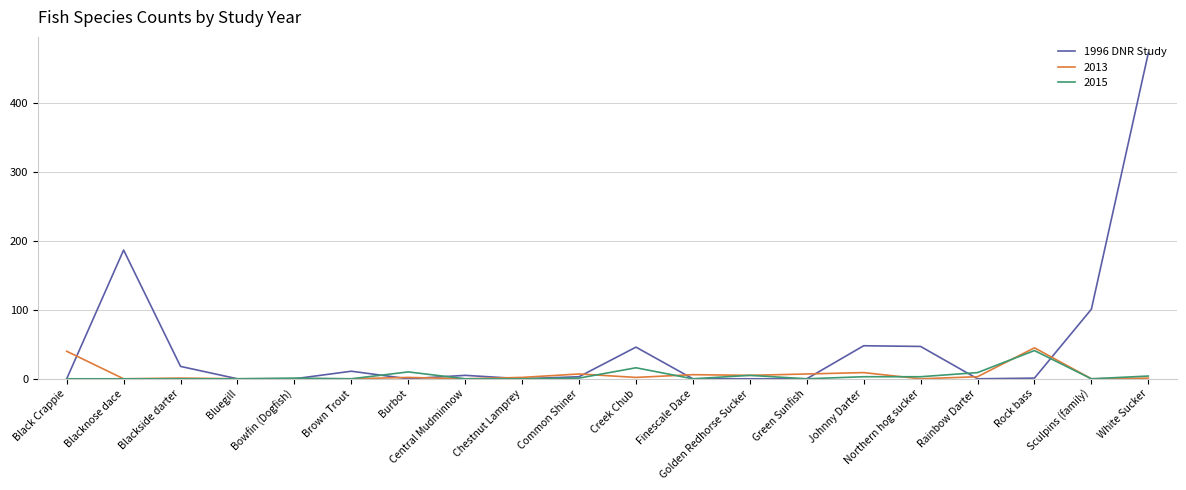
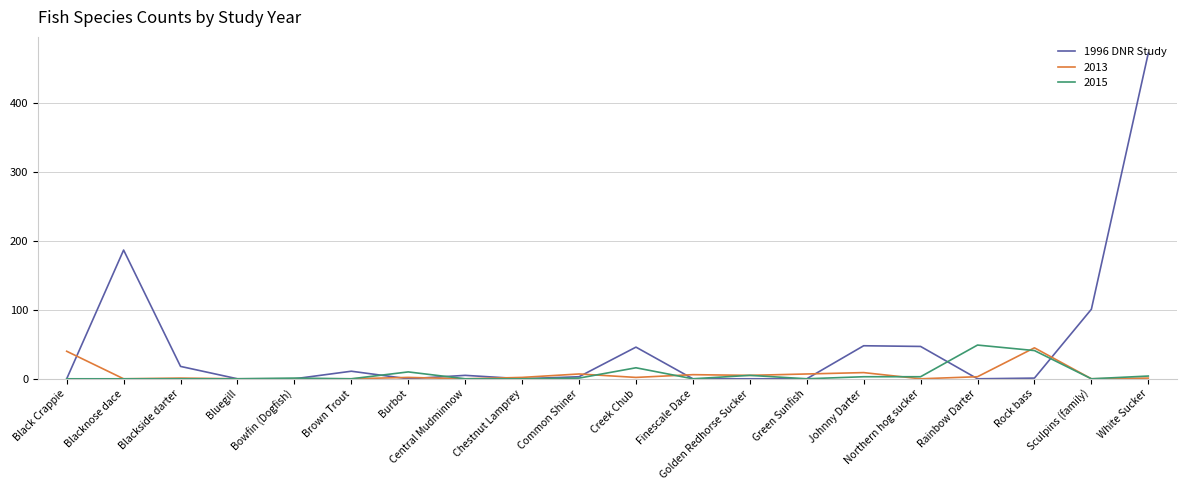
  {
    "1996 DNR Study": {
      "Blacknose dace": 190,
      "Blackside darter": 20,
      "Brown Trout": 10,
      "Central Mudminnow": 10,
      "Creek Chub": 50,
      "Golden Redhorse Sucker": 0,
      "Johnny Darter": 50,
      "Northern hog sucker": 50,
      "Rock bass": 0,
      "Sculpins (family)": 100,
      "White Sucker": 470
    },
    "2013": {
      "Black Crappie": 40,
      "Common Shiner": 10,
      "Creek Chub": 0,
      "Finescale Dace": 10,
      "Green Sunfish": 10,
      "Johnny Darter": 10,
      "Rock bass": 50
    },
    "2015": {
      "Burbot": 10,
      "Creek Chub": 20,
      "Johnny Darter": 0,
-     "Rainbow Darter": 10,
+     "Rainbow Darter": 50,
      "Rock bass": 40
    }
  }
